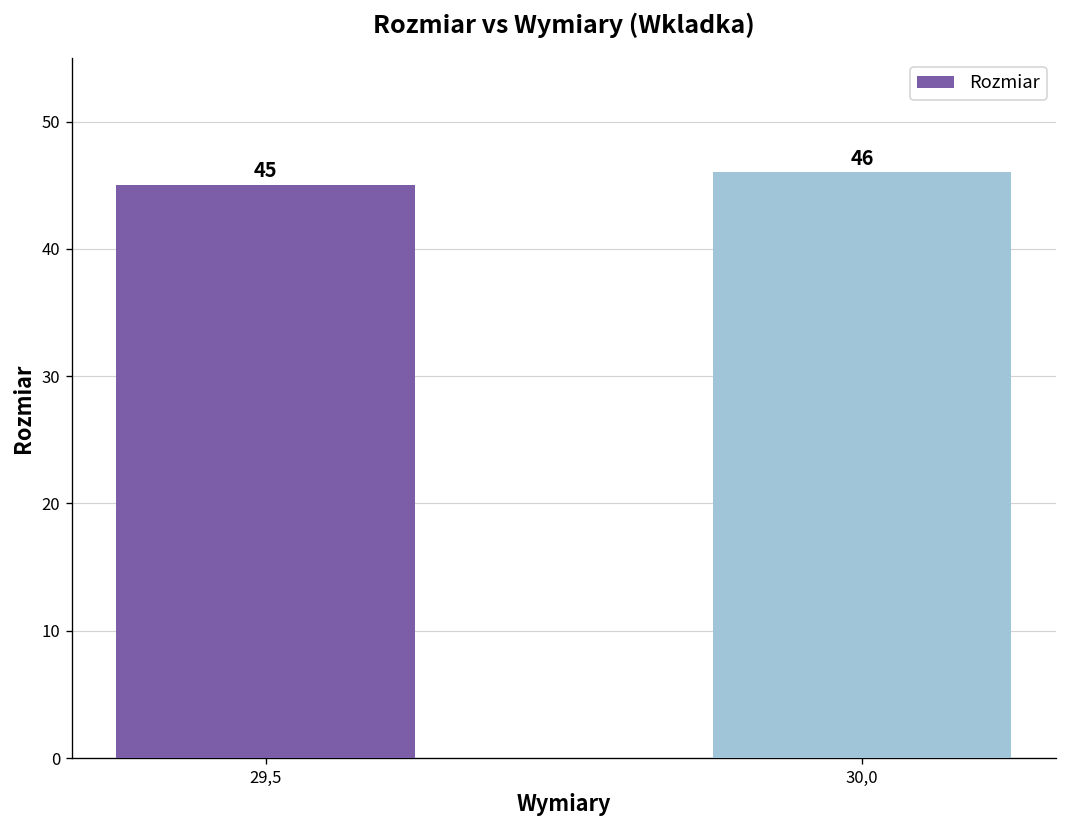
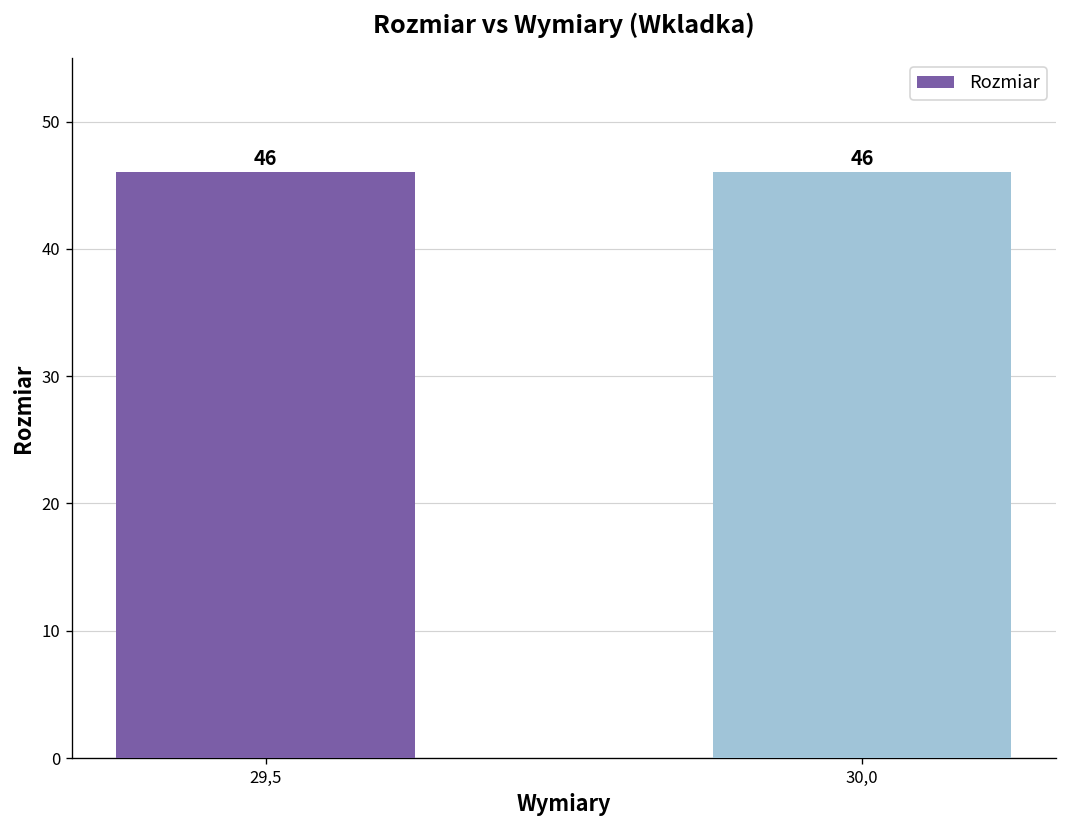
  {
-   "29,5": 45,
+   "29,5": 46,
    "30,0": 46
  }
